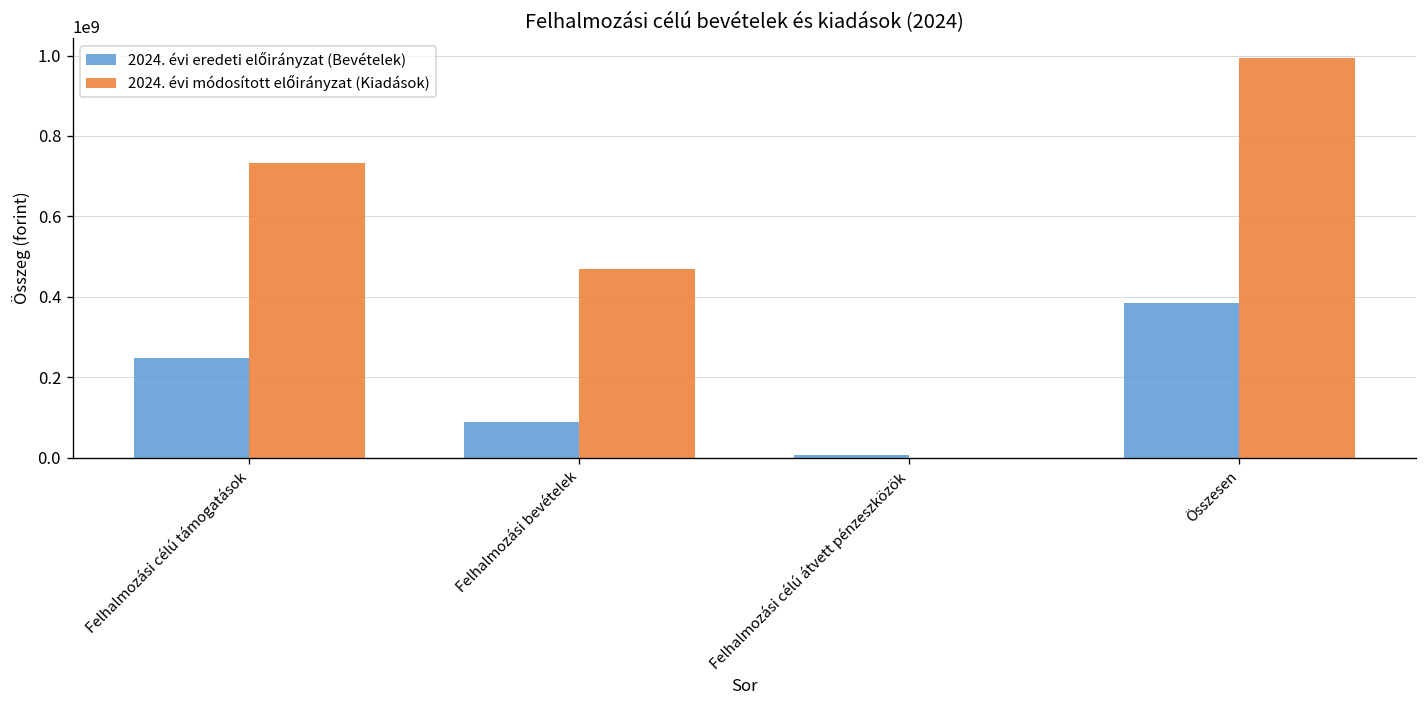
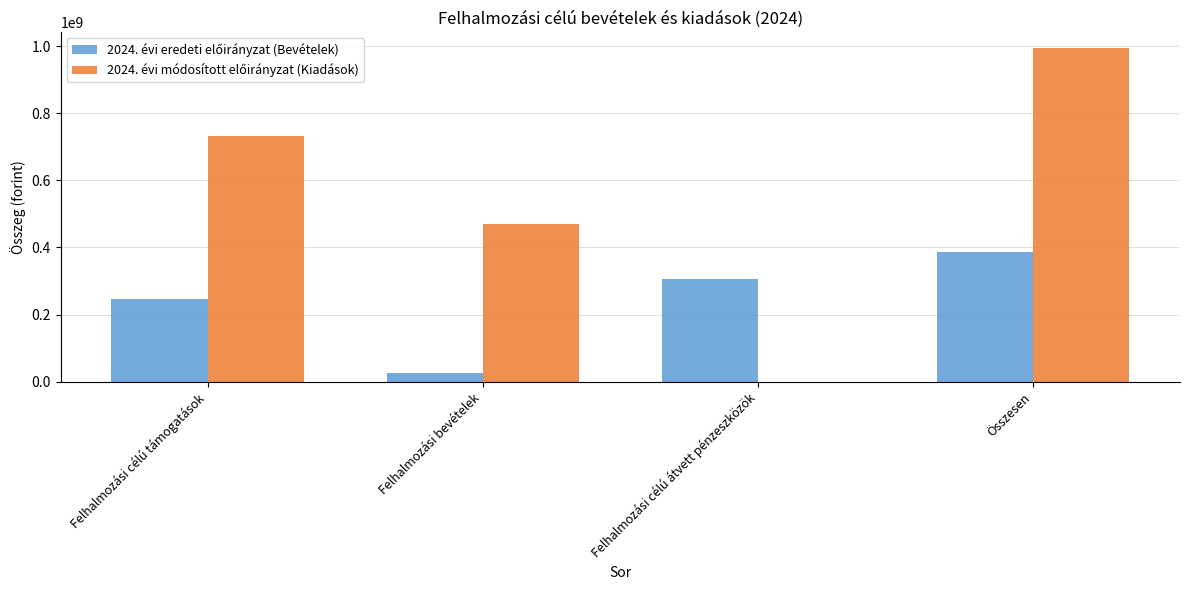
  {
    "2024. évi eredeti előirányzat (Bevételek)": {
      "Felhalmozási célú támogatások": 250000000,
-     "Felhalmozási bevételek": 90000000,
-     "Felhalmozási célú átvett pénzeszközök": 10000000,
+     "Felhalmozási bevételek": 30000000,
+     "Felhalmozási célú átvett pénzeszközök": 310000000,
      "Összesen": 390000000
    },
    "2024. évi módosított előirányzat (Kiadások)": {
      "Felhalmozási célú támogatások": 730000000,
      "Felhalmozási bevételek": 470000000,
      "Felhalmozási célú átvett pénzeszközök": 0,
      "Összesen": 990000000
    }
  }
